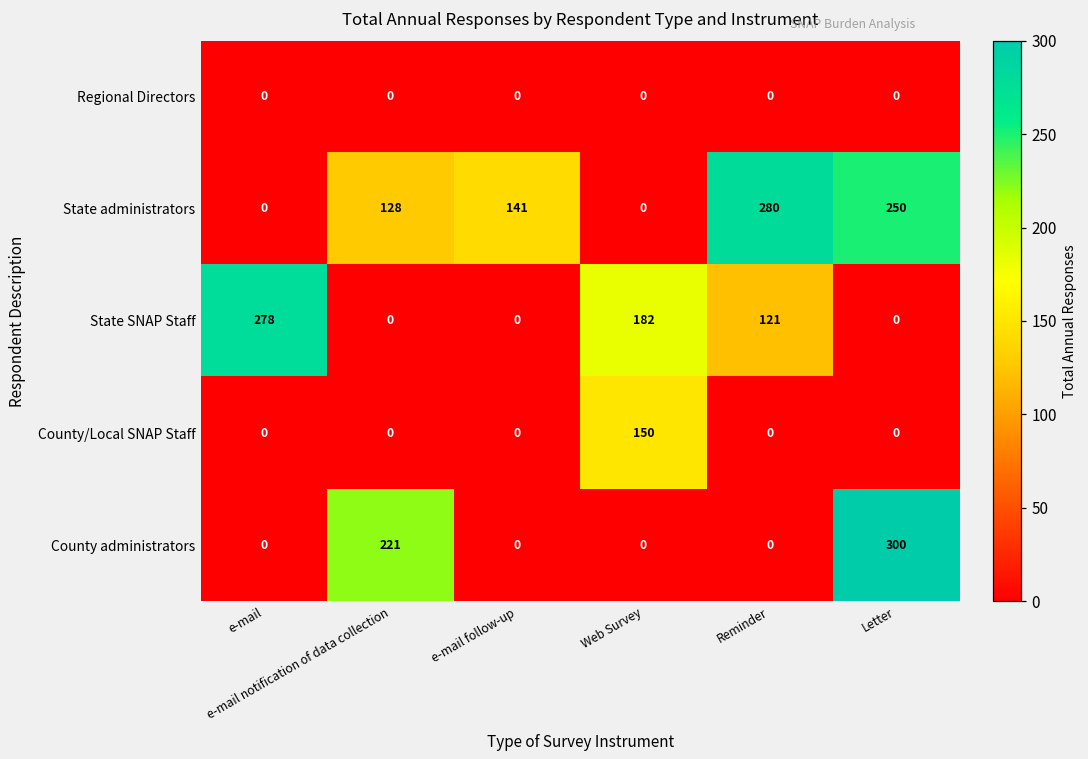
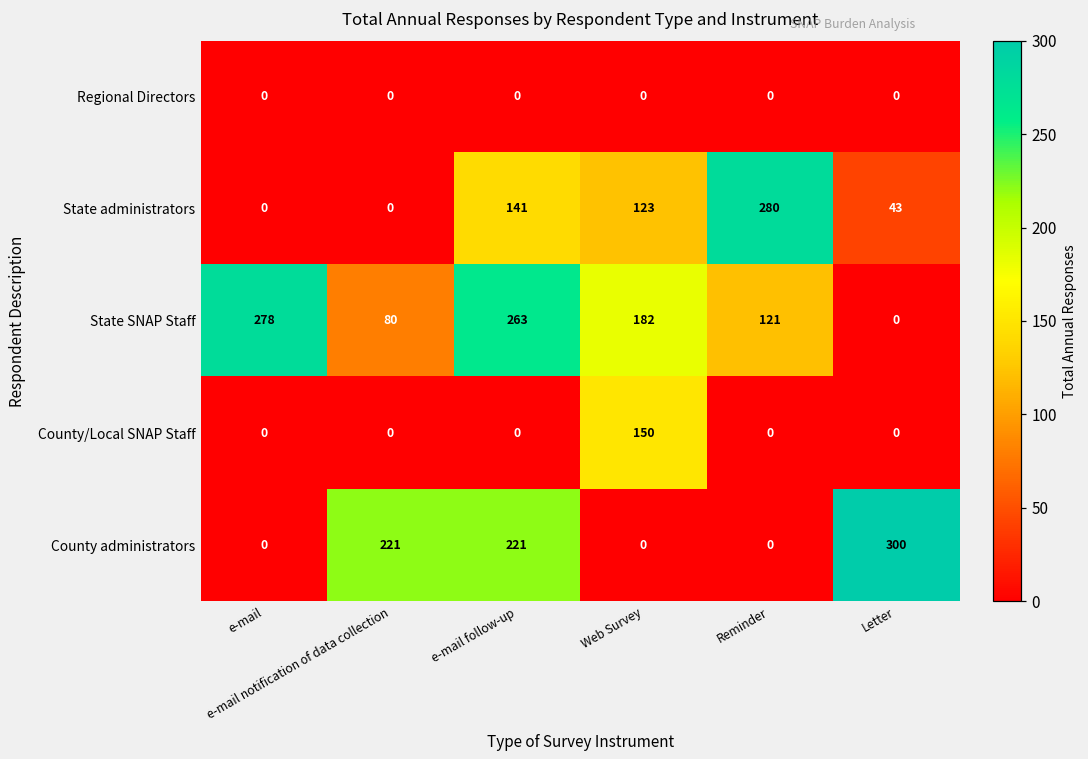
  {
    "Regional Directors": {
      "e-mail": 0,
      "e-mail notification of data collection": 0,
      "e-mail follow-up": 0,
      "Web Survey": 0,
      "Reminder": 0,
      "Letter": 0
    },
    "State administrators": {
      "e-mail": 0,
-     "e-mail notification of data collection": 128,
+     "e-mail notification of data collection": 0,
      "e-mail follow-up": 141,
-     "Web Survey": 0,
+     "Web Survey": 123,
      "Reminder": 280,
-     "Letter": 250
+     "Letter": 43
    },
    "State SNAP Staff": {
      "e-mail": 278,
-     "e-mail notification of data collection": 0,
-     "e-mail follow-up": 0,
+     "e-mail notification of data collection": 80,
+     "e-mail follow-up": 263,
      "Web Survey": 182,
      "Reminder": 121,
      "Letter": 0
    },
    "County/Local SNAP Staff": {
      "e-mail": 0,
      "e-mail notification of data collection": 0,
      "e-mail follow-up": 0,
      "Web Survey": 150,
      "Reminder": 0,
      "Letter": 0
    },
    "County administrators": {
      "e-mail": 0,
      "e-mail notification of data collection": 221,
-     "e-mail follow-up": 0,
+     "e-mail follow-up": 221,
      "Web Survey": 0,
      "Reminder": 0,
      "Letter": 300
    }
  }
